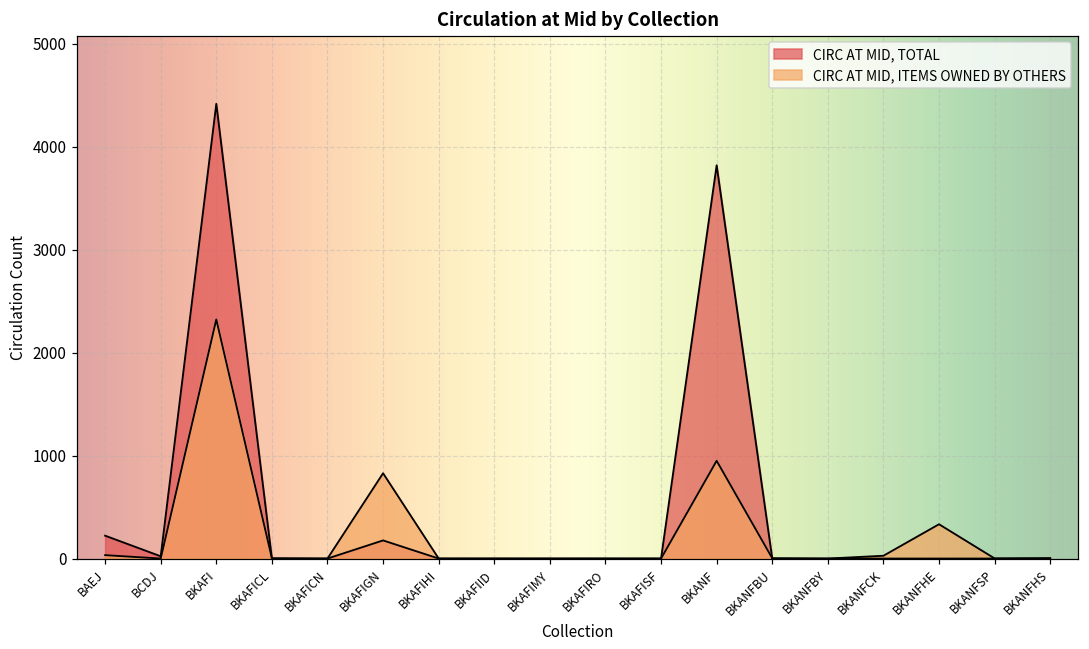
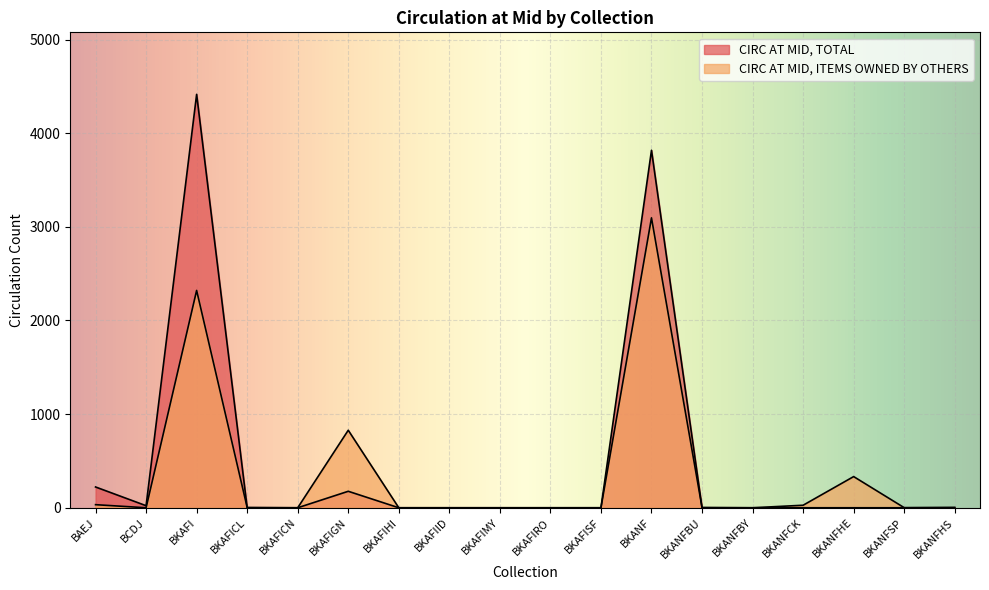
  {
    "CIRC AT MID, TOTAL": {
      "BAEJ": 200,
      "BKAFI": 4400,
      "BKAFIGN": 200,
      "BKANF": 3800,
      "BKANFCK": 0,
      "BKANFHE": 0
    },
    "CIRC AT MID, ITEMS OWNED BY OTHERS": {
      "BAEJ": 0,
      "BKAFI": 2300,
      "BKAFIGN": 800,
-     "BKANF": 900,
+     "BKANF": 3100,
      "BKANFCK": 0,
      "BKANFHE": 300
    }
  }
